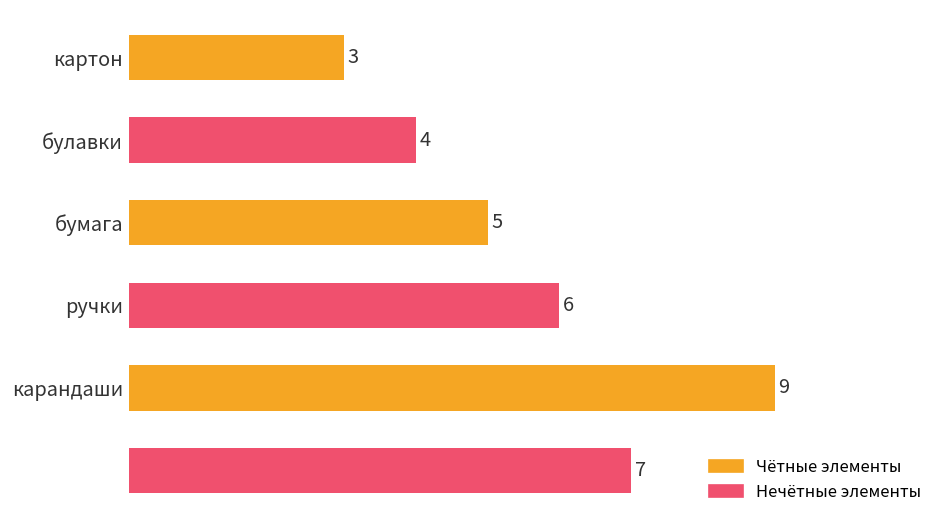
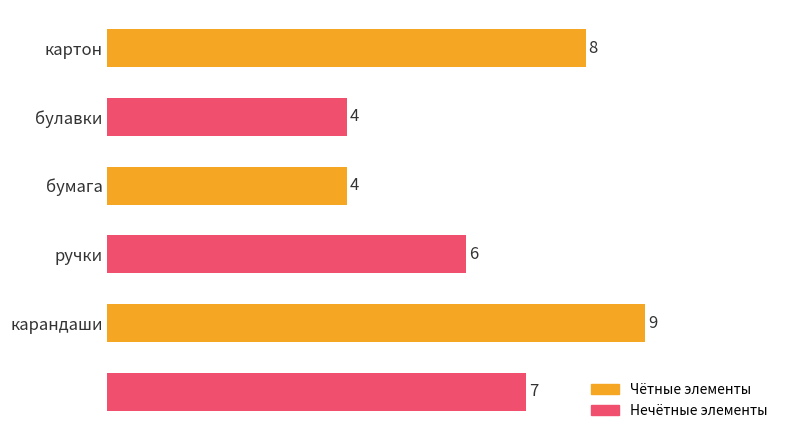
  {
-   "картон": 3,
+   "картон": 8,
    "булавки": 4,
-   "бумага": 5,
+   "бумага": 4,
    "ручки": 6,
    "карандаши": 9
  }
